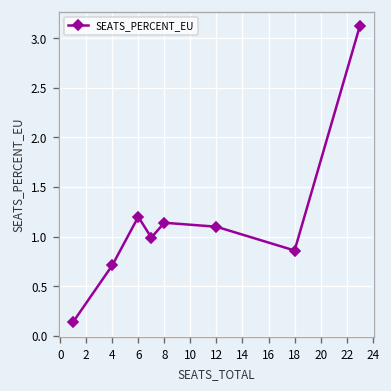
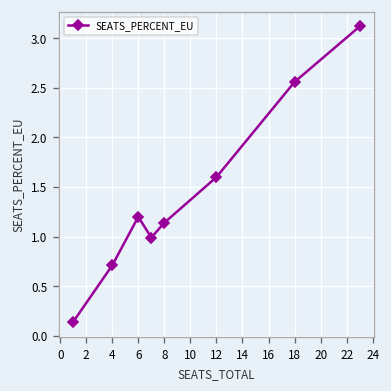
  {
    "4": 0.7,
    "6": 1.2,
    "8": 1.1,
-   "12": 1.1,
-   "18": 0.9
+   "12": 1.6,
+   "18": 2.6
  }
